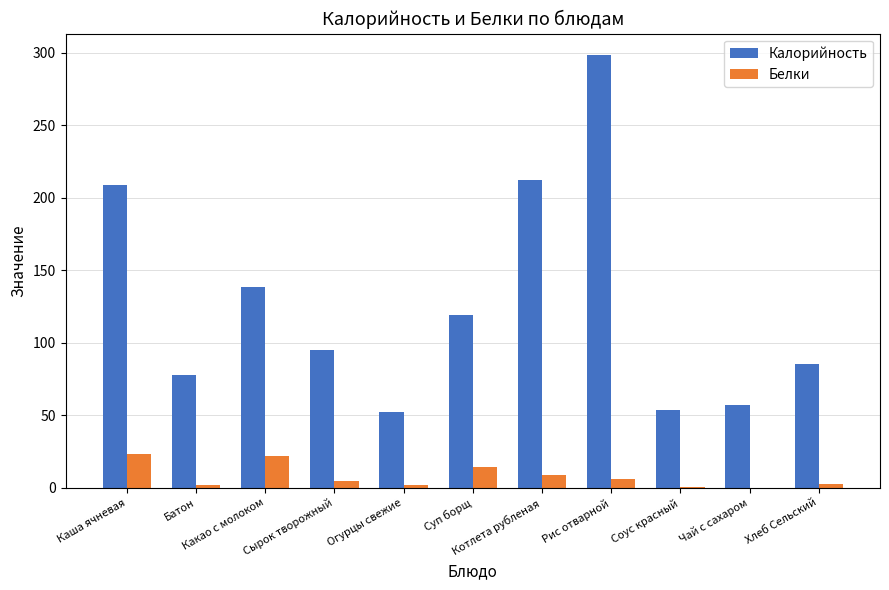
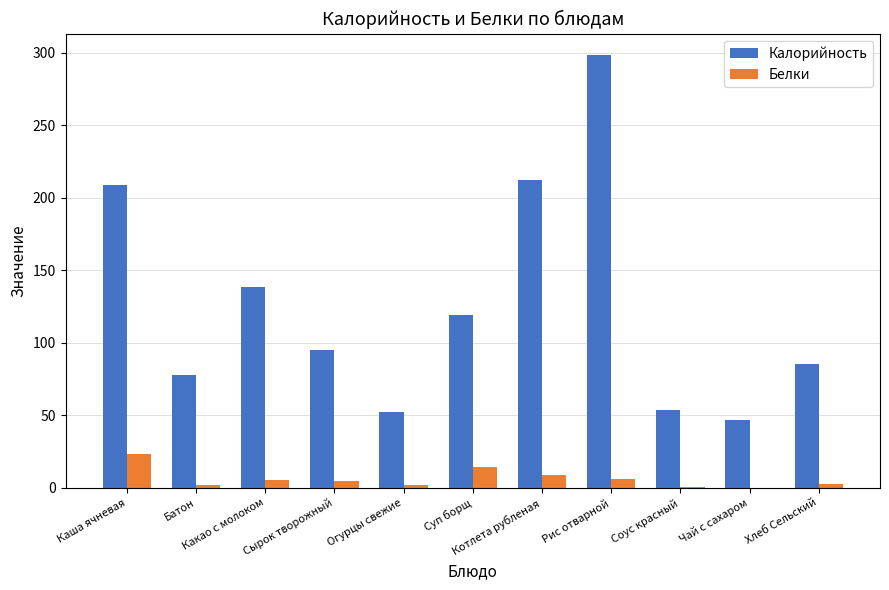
  {
    "Калорийность": {
      "Каша ячневая": 209,
      "Батон": 78,
      "Какао с молоком": 139,
      "Сырок творожный": 95,
      "Огурцы свежие": 52,
      "Суп борщ": 119,
      "Котлета рубленая": 212,
      "Рис отварной": 298,
      "Соус красный": 54,
-     "Чай с сахаром": 57,
+     "Чай с сахаром": 47,
      "Хлеб Сельский": 86
    },
    "Белки": {
      "Каша ячневая": 23,
      "Батон": 2,
-     "Какао с молоком": 22,
+     "Какао с молоком": 5,
      "Сырок творожный": 5,
      "Огурцы свежие": 2,
      "Суп борщ": 14,
      "Котлета рубленая": 9,
      "Рис отварной": 6,
      "Хлеб Сельский": 2
    }
  }
